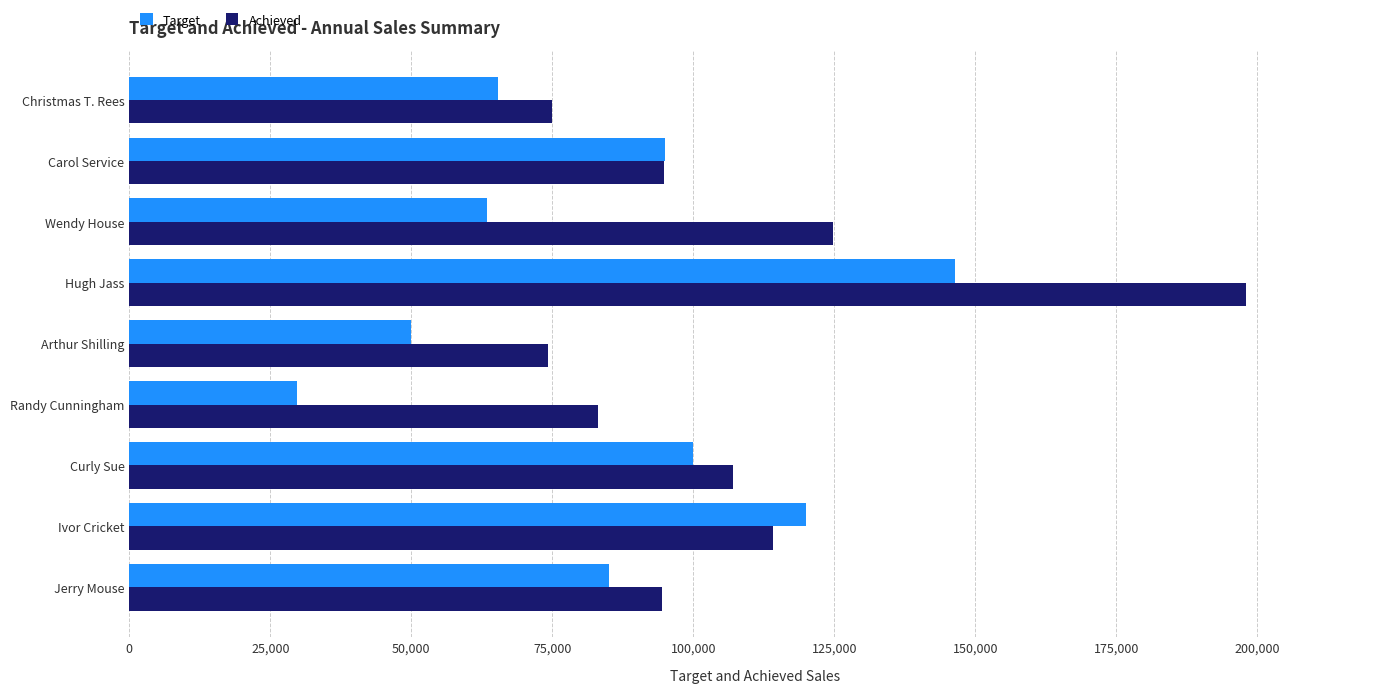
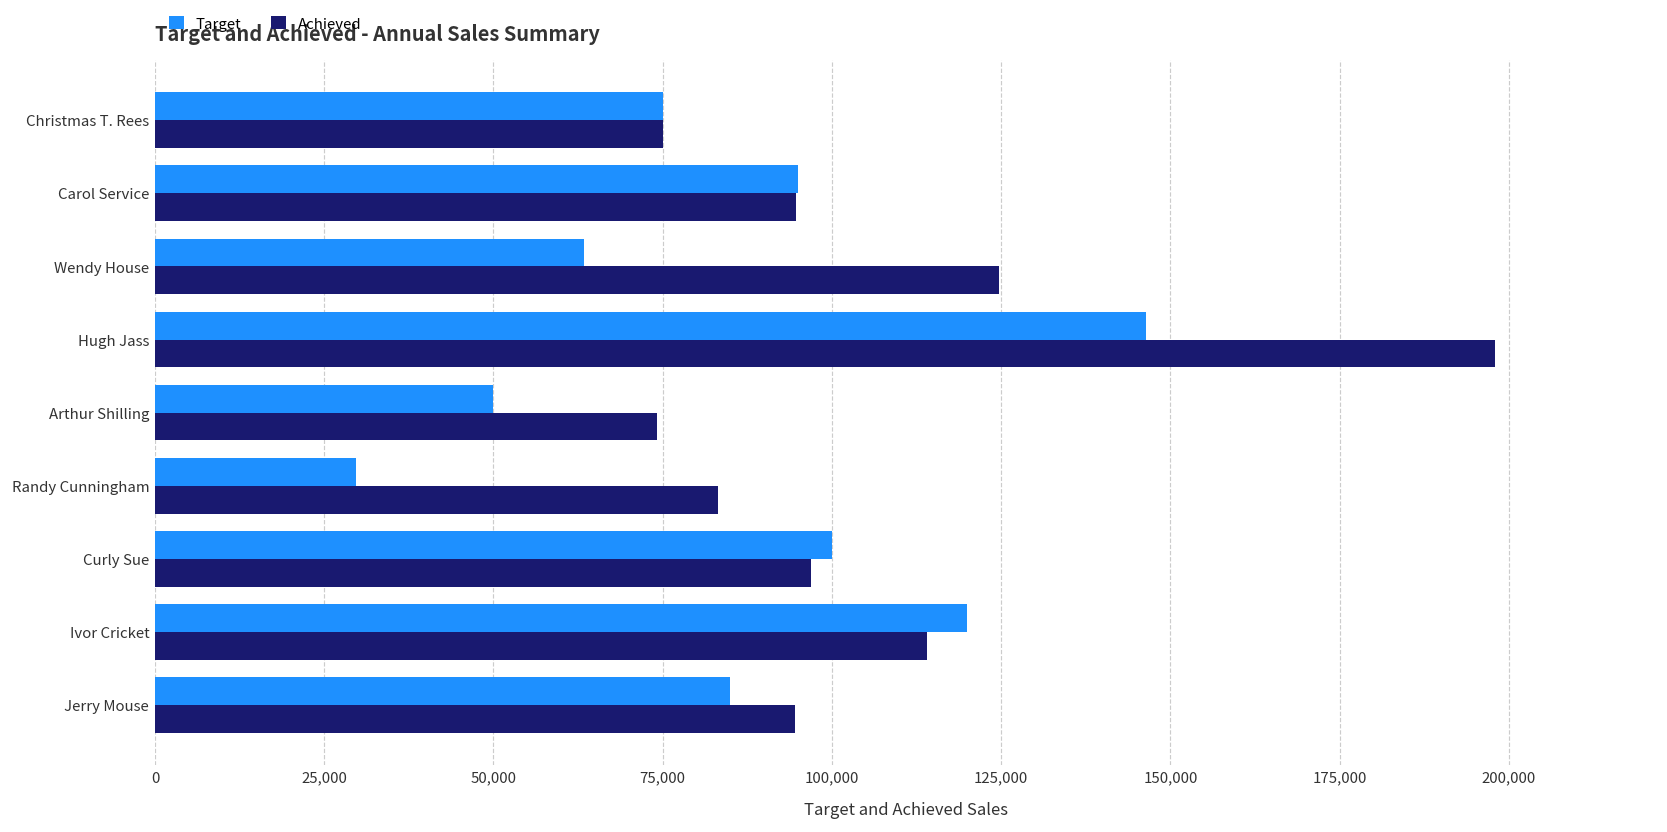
  {
    "Target": {
-     "Christmas T. Rees": "65,000",
+     "Christmas T. Rees": "75,000",
      "Carol Service": "95,000",
      "Wendy House": "63,000",
      "Hugh Jass": "146,000",
      "Arthur Shilling": "50,000",
      "Randy Cunningham": "30,000",
      "Curly Sue": "100,000",
      "Ivor Cricket": "120,000",
      "Jerry Mouse": "85,000"
    },
    "Achieved": {
      "Christmas T. Rees": "75,000",
      "Carol Service": "95,000",
      "Wendy House": "125,000",
      "Hugh Jass": "198,000",
      "Arthur Shilling": "74,000",
      "Randy Cunningham": "83,000",
-     "Curly Sue": "107,000",
+     "Curly Sue": "97,000",
      "Ivor Cricket": "114,000",
      "Jerry Mouse": "95,000"
    }
  }
